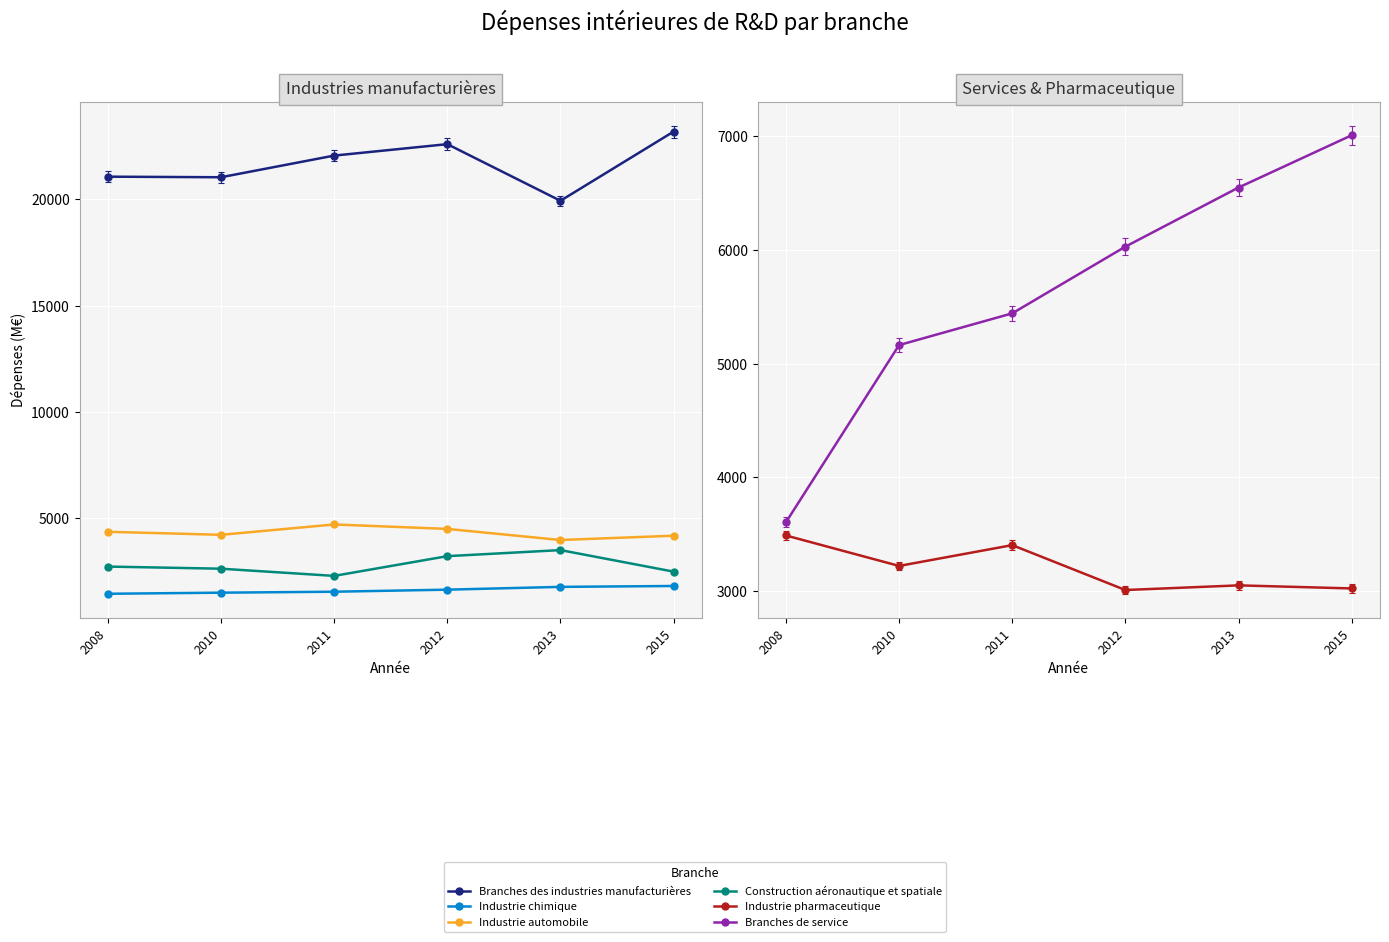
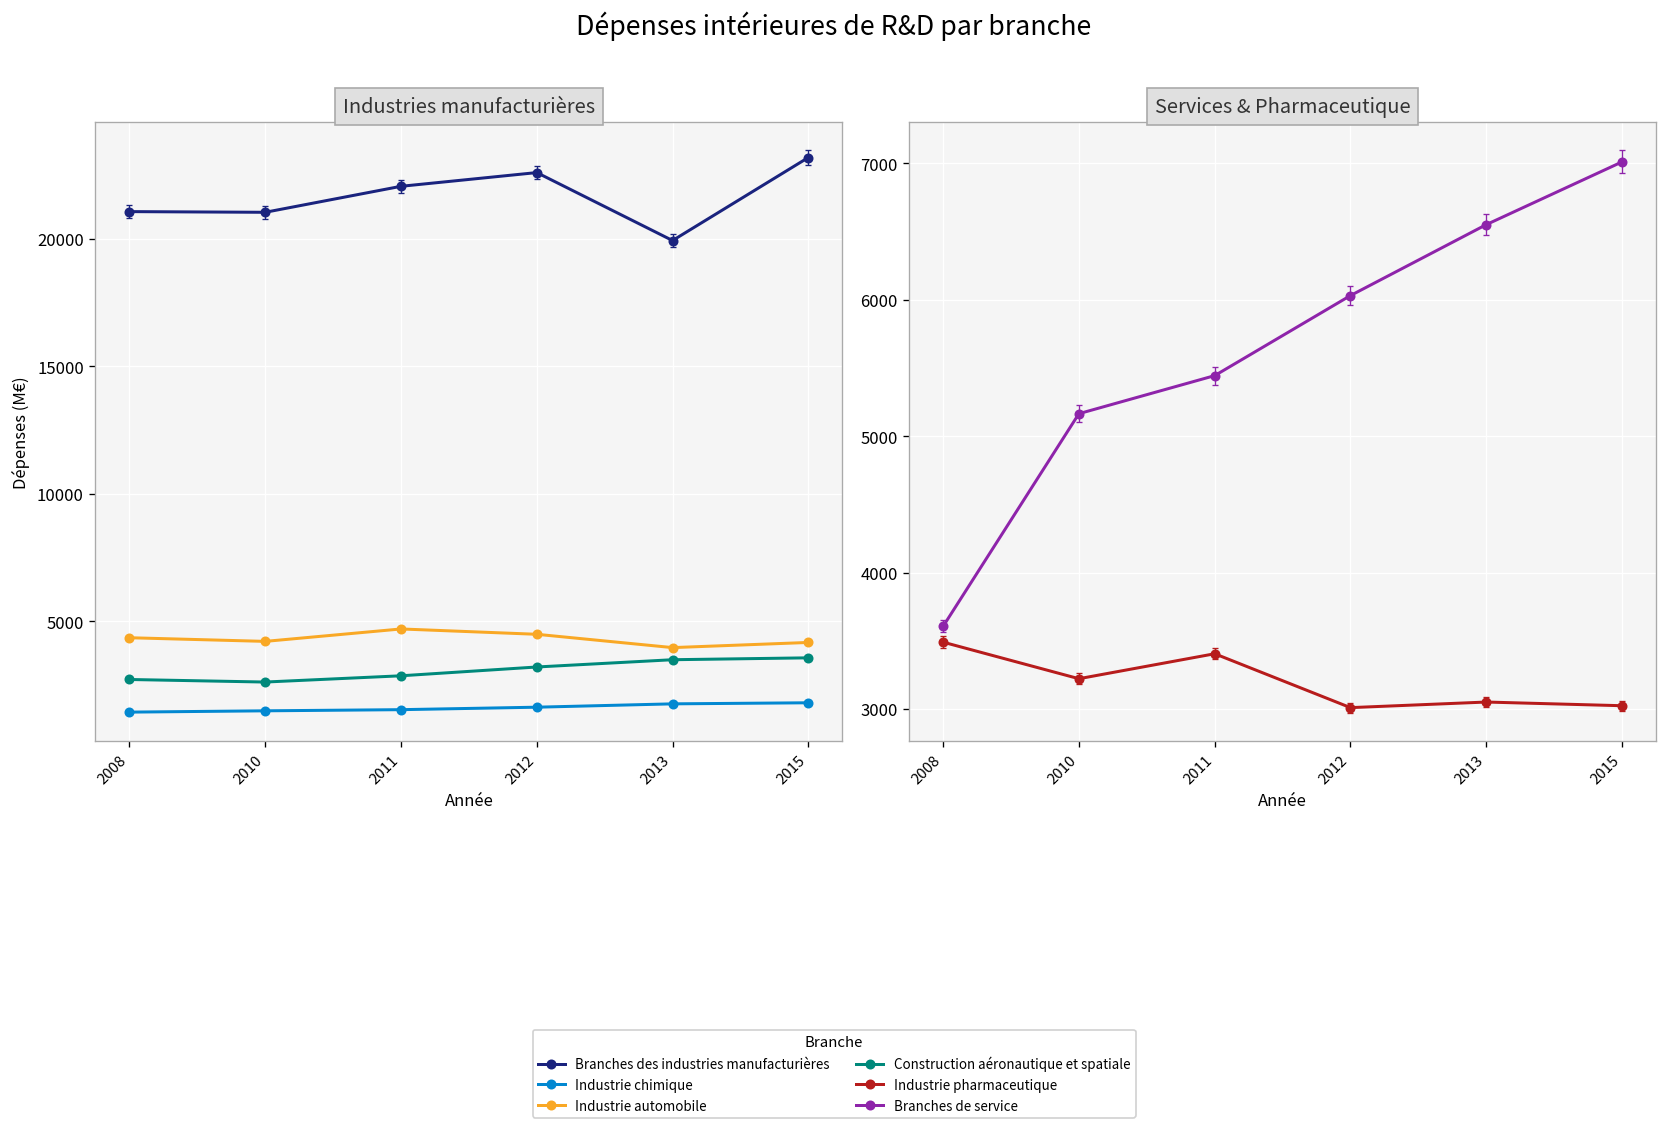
  {
    "Industries manufacturières": {
      "Branches des industries manufacturières": {
        "2008": 21100,
        "2010": 21000,
        "2011": 22100,
        "2012": 22600,
        "2013": 19900,
        "2015": 23200
      },
      "Construction aéronautique et spatiale": {
-       "2011": 2300,
-       "2015": 2500
+       "2011": 2900,
+       "2015": 3600
      }
    },
    "Services & Pharmaceutique": {
      "Industrie pharmaceutique": {
        "2008": 3490,
        "2010": 3220,
        "2011": 3410,
        "2012": 3010,
        "2013": 3050,
        "2015": 3020
      },
      "Branches de service": {
        "2008": 3610,
        "2010": 5170,
        "2011": 5440,
        "2012": 6030,
        "2013": 6550,
        "2015": 7010
      }
    }
  }
